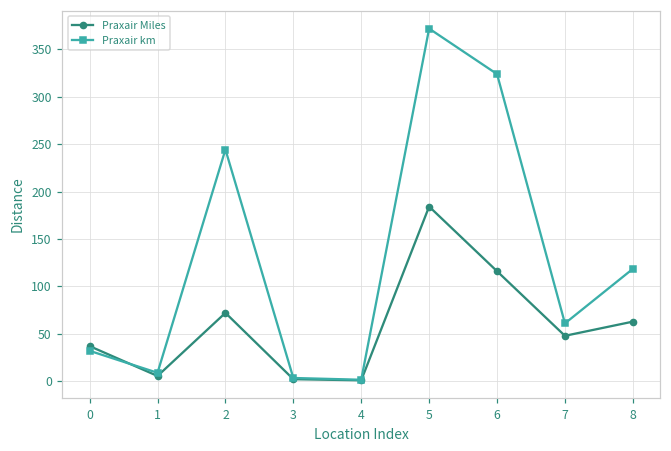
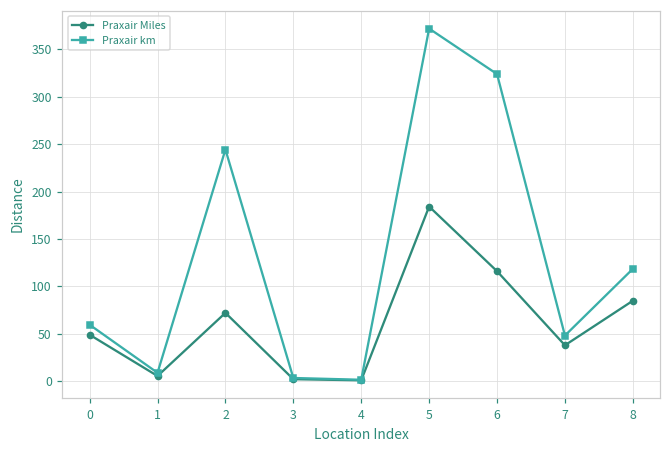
  {
    "Praxair Miles": {
-     "0": 40,
+     "0": 50,
      "1": 10,
      "2": 70,
      "5": 180,
      "6": 120,
-     "7": 50,
-     "8": 60
+     "7": 40,
+     "8": 80
    },
    "Praxair km": {
-     "0": 30,
+     "0": 60,
      "1": 10,
      "2": 240,
      "5": 370,
      "6": 320,
-     "7": 60,
+     "7": 50,
      "8": 120
    }
  }
